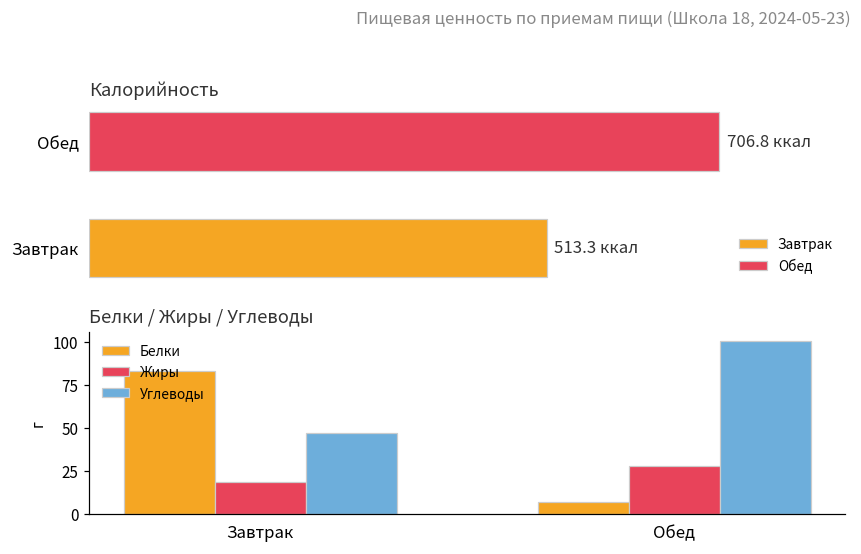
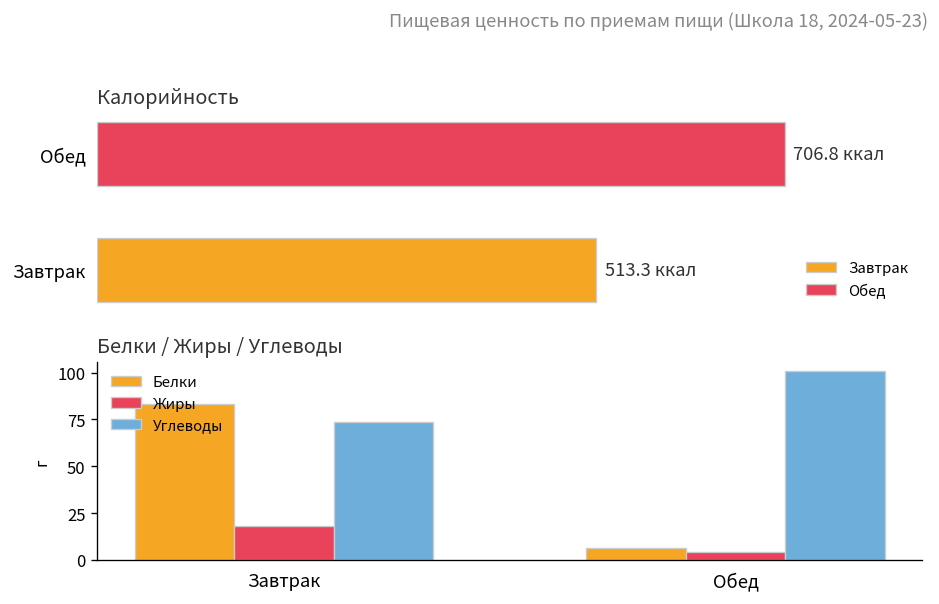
  {
    "Калорийность": {
      "Обед": 706.8,
      "Завтрак": 513.3
    },
    "Белки / Жиры / Углеводы": {
      "Белки": {
        "Завтрак": 83,
        "Обед": 7
      },
      "Жиры": {
        "Завтрак": 18,
-       "Обед": 28
+       "Обед": 4
      },
      "Углеводы": {
-       "Завтрак": 47,
+       "Завтрак": 74,
        "Обед": 101
      }
    }
  }
